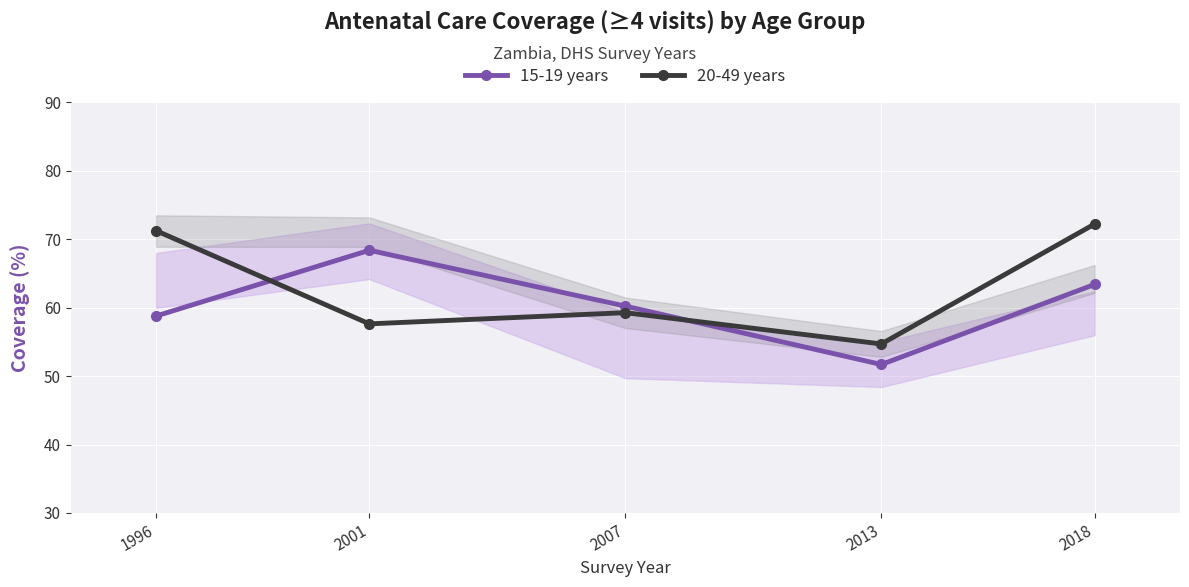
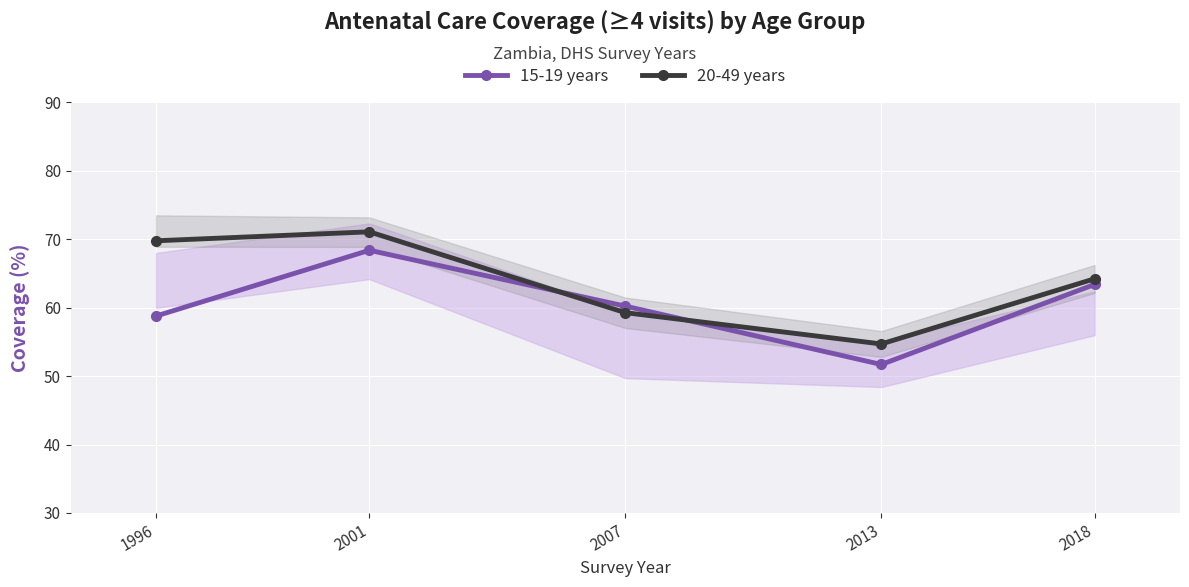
  {
    "15-19 years": {
      "1996": 59,
      "2001": 68,
      "2007": 60,
      "2013": 52,
      "2018": 63
    },
    "20-49 years": {
-     "1996": 71,
-     "2001": 58,
-     "2018": 72
+     "1996": 70,
+     "2001": 71,
+     "2018": 64
    }
  }
